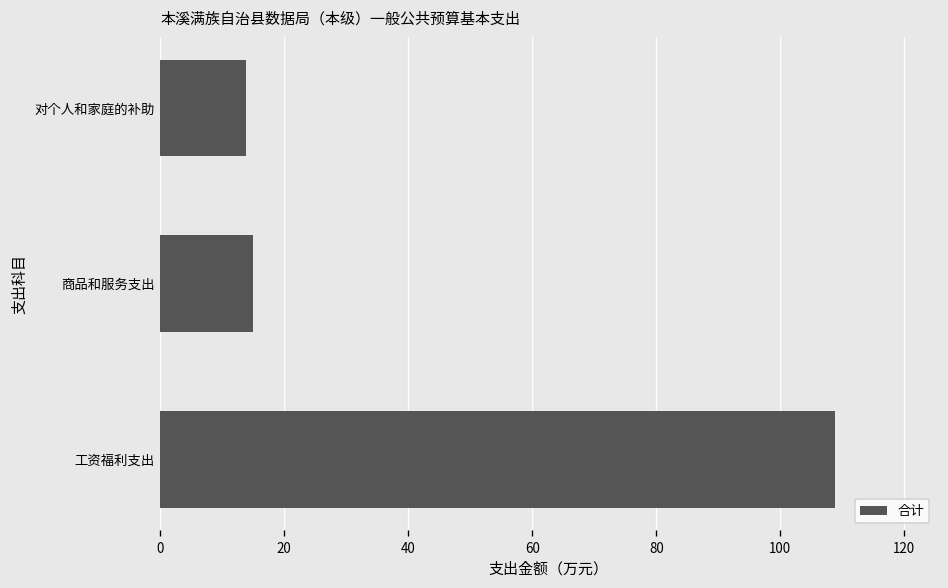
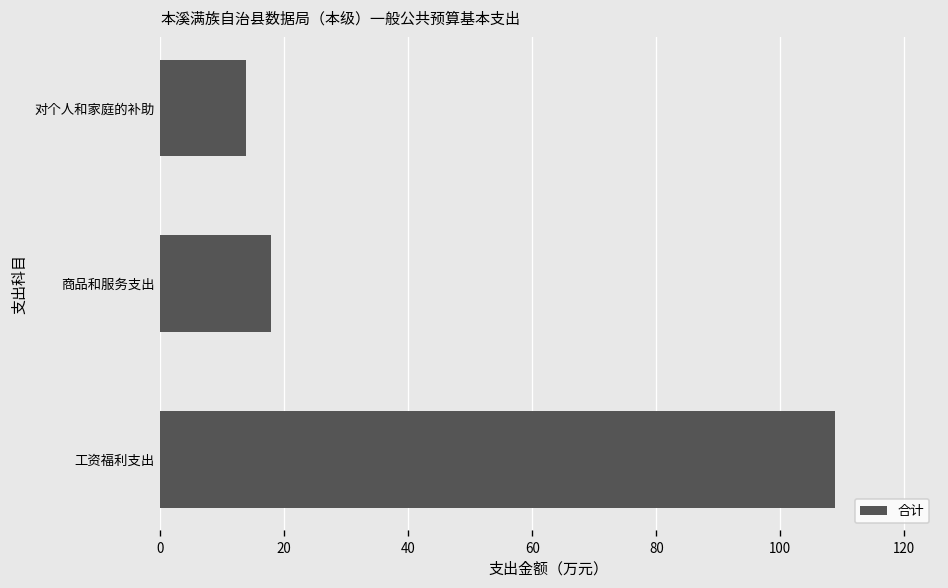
  {
    "对个人和家庭的补助": 14,
-   "商品和服务支出": 15,
+   "商品和服务支出": 18,
    "工资福利支出": 109
  }
